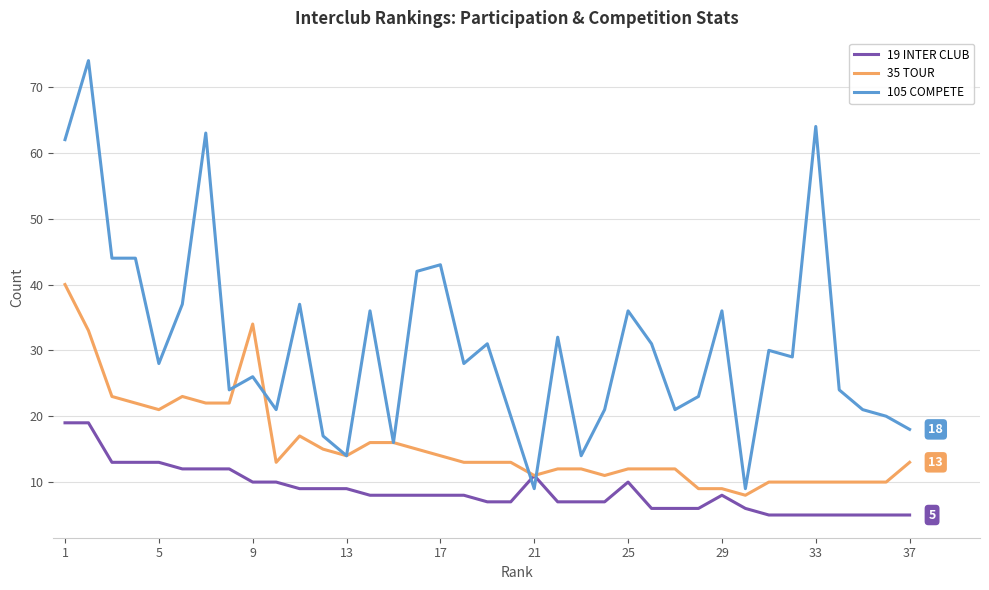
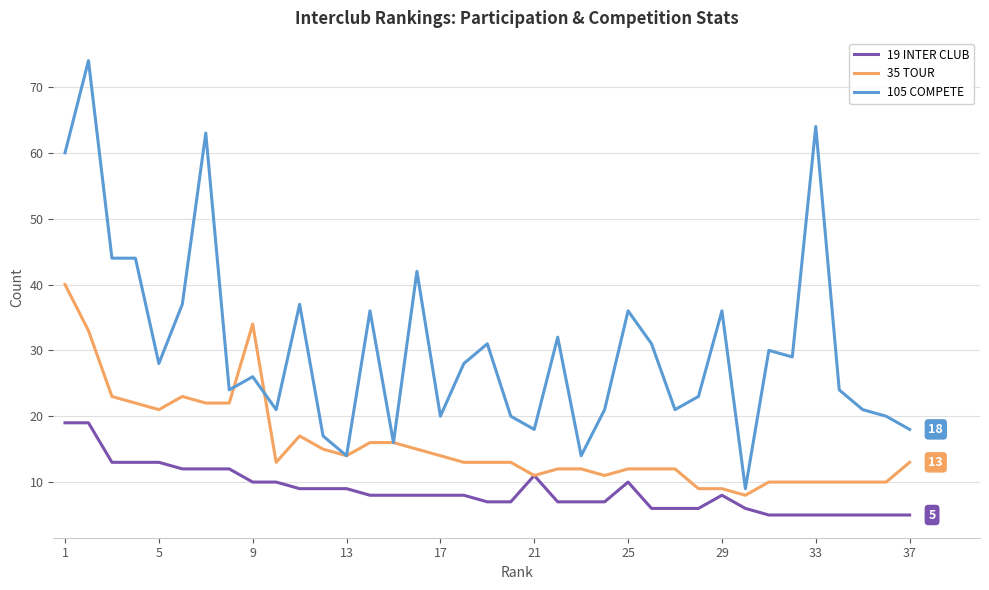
  {
    "19 INTER CLUB": {
      "1": 19,
      "5": 13,
      "9": 10,
      "13": 9,
      "17": 8,
      "25": 10,
      "29": 8,
      "33": 5
    },
    "35 TOUR": {
      "1": 40,
      "5": 21,
      "9": 34,
      "17": 14,
      "25": 12,
      "29": 9,
      "33": 10
    },
    "105 COMPETE": {
-     "1": 62,
+     "1": 60,
      "5": 28,
      "9": 26,
-     "17": 43,
-     "21": 9,
+     "17": 20,
+     "21": 18,
      "25": 36,
      "29": 36,
      "33": 64
    }
  }
